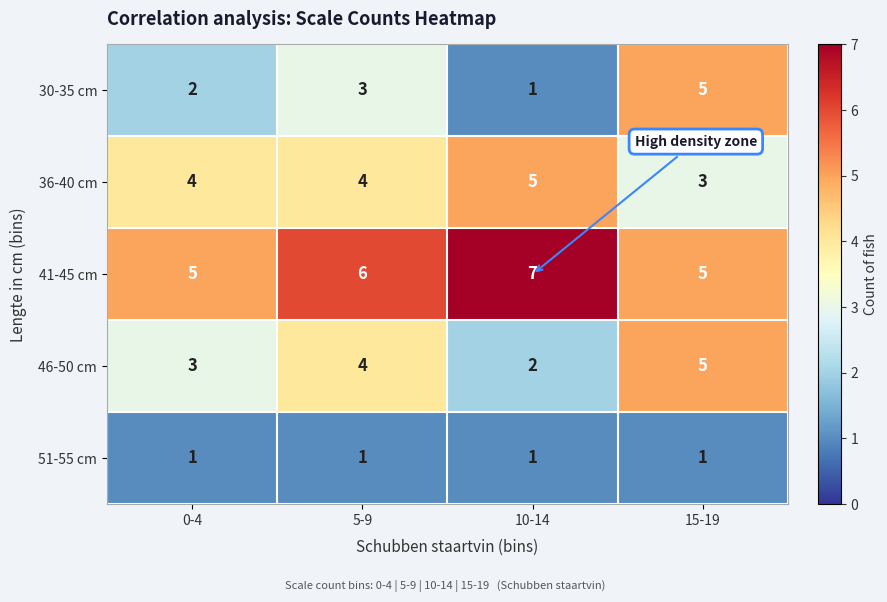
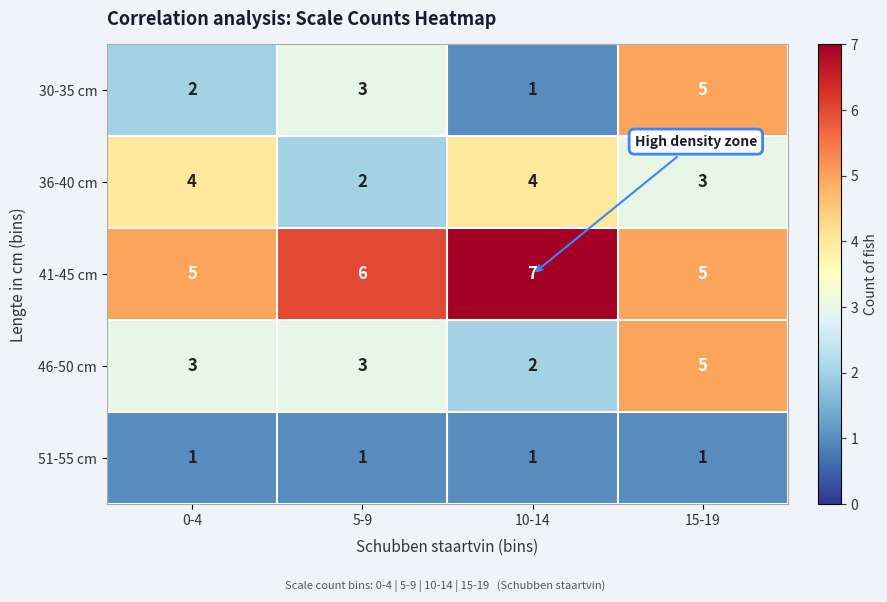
  {
    "30-35 cm": {
      "0-4": 2,
      "5-9": 3,
      "10-14": 1,
      "15-19": 5
    },
    "36-40 cm": {
      "0-4": 4,
-     "5-9": 4,
-     "10-14": 5
+     "5-9": 2,
+     "10-14": 4
    },
    "41-45 cm": {
      "0-4": 5,
      "5-9": 6,
      "10-14": 7
    },
    "46-50 cm": {
      "0-4": 3,
-     "5-9": 4,
+     "5-9": 3,
      "10-14": 2,
      "15-19": 5
    },
    "51-55 cm": {
      "0-4": 1,
      "5-9": 1,
      "10-14": 1,
      "15-19": 1
    }
  }
